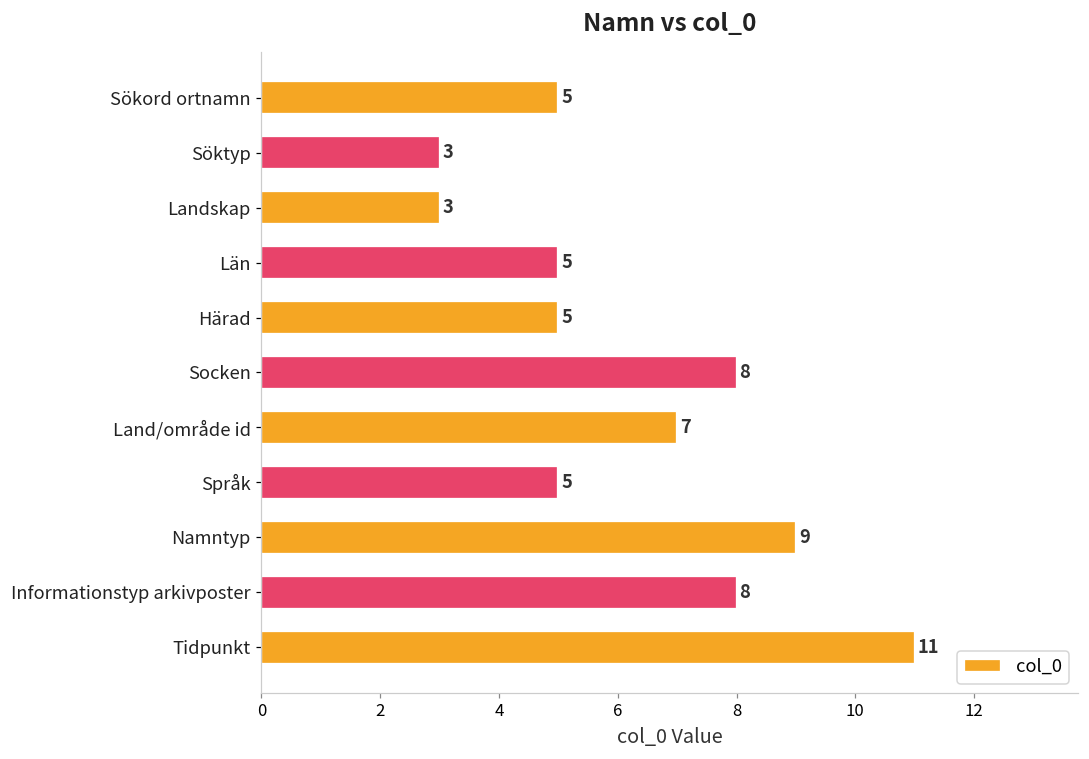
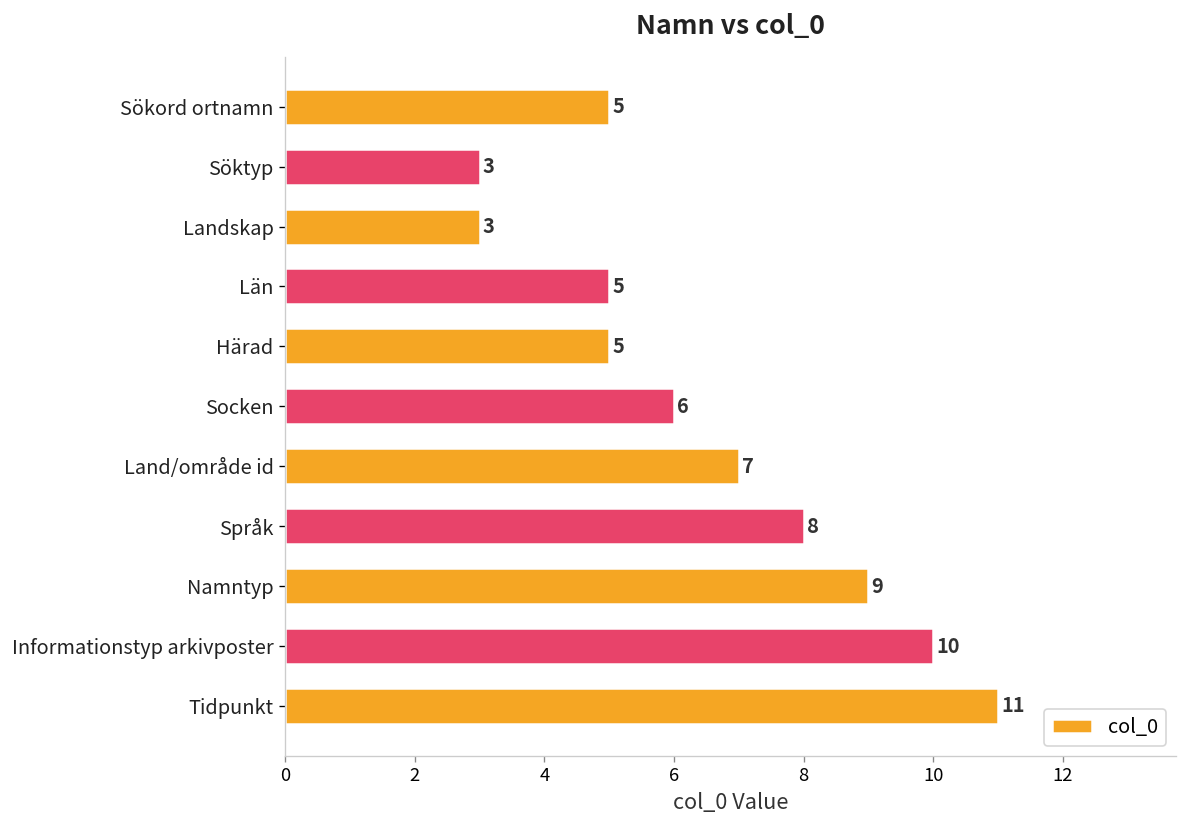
  {
    "Sökord ortnamn": 5,
    "Söktyp": 3,
    "Landskap": 3,
    "Län": 5,
    "Härad": 5,
-   "Socken": 8,
+   "Socken": 6,
    "Land/område id": 7,
-   "Språk": 5,
+   "Språk": 8,
    "Namntyp": 9,
-   "Informationstyp arkivposter": 8,
+   "Informationstyp arkivposter": 10,
    "Tidpunkt": 11
  }
